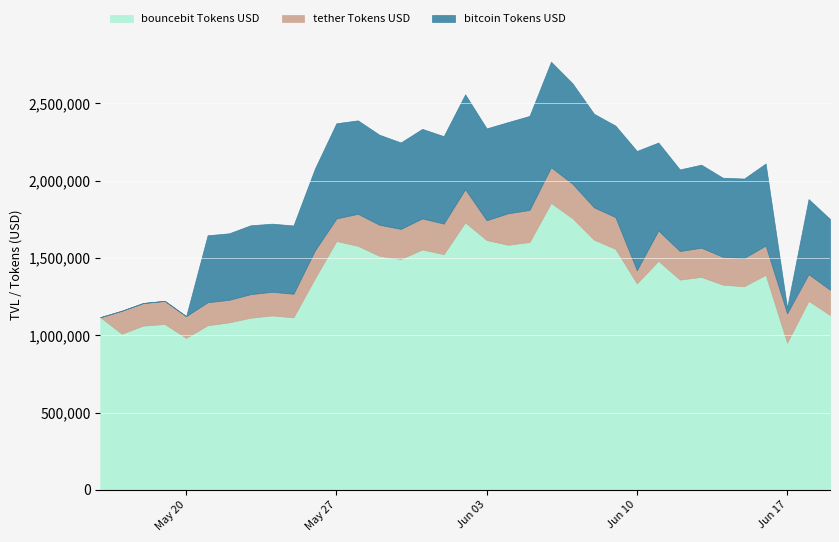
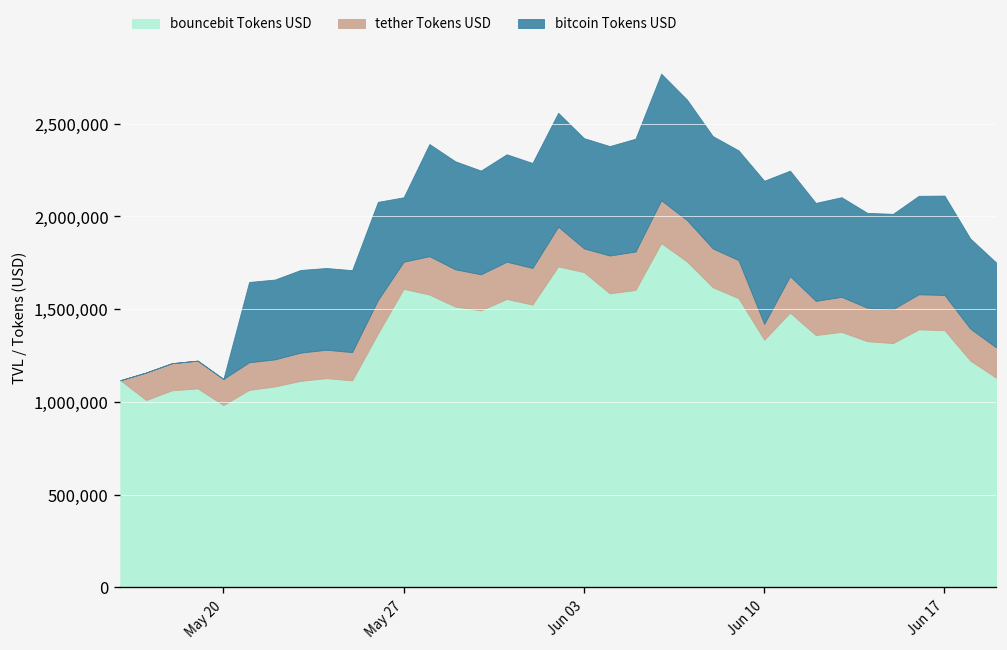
  {
    "bouncebit Tokens USD": {
      "May 20": "980,000",
      "May 27": "1,610,000",
-     "Jun 03": "1,620,000",
+     "Jun 03": "1,700,000",
      "Jun 10": "1,340,000",
-     "Jun 17": "950,000"
+     "Jun 17": "1,390,000"
    },
    "tether Tokens USD": {
      "May 27": "150,000",
      "Jun 03": "130,000",
      "Jun 10": "90,000",
      "Jun 17": "190,000"
    },
    "bitcoin Tokens USD": {
-     "May 27": "620,000",
+     "May 27": "350,000",
      "Jun 03": "590,000",
      "Jun 10": "770,000",
-     "Jun 17": "40,000"
+     "Jun 17": "540,000"
    }
  }
